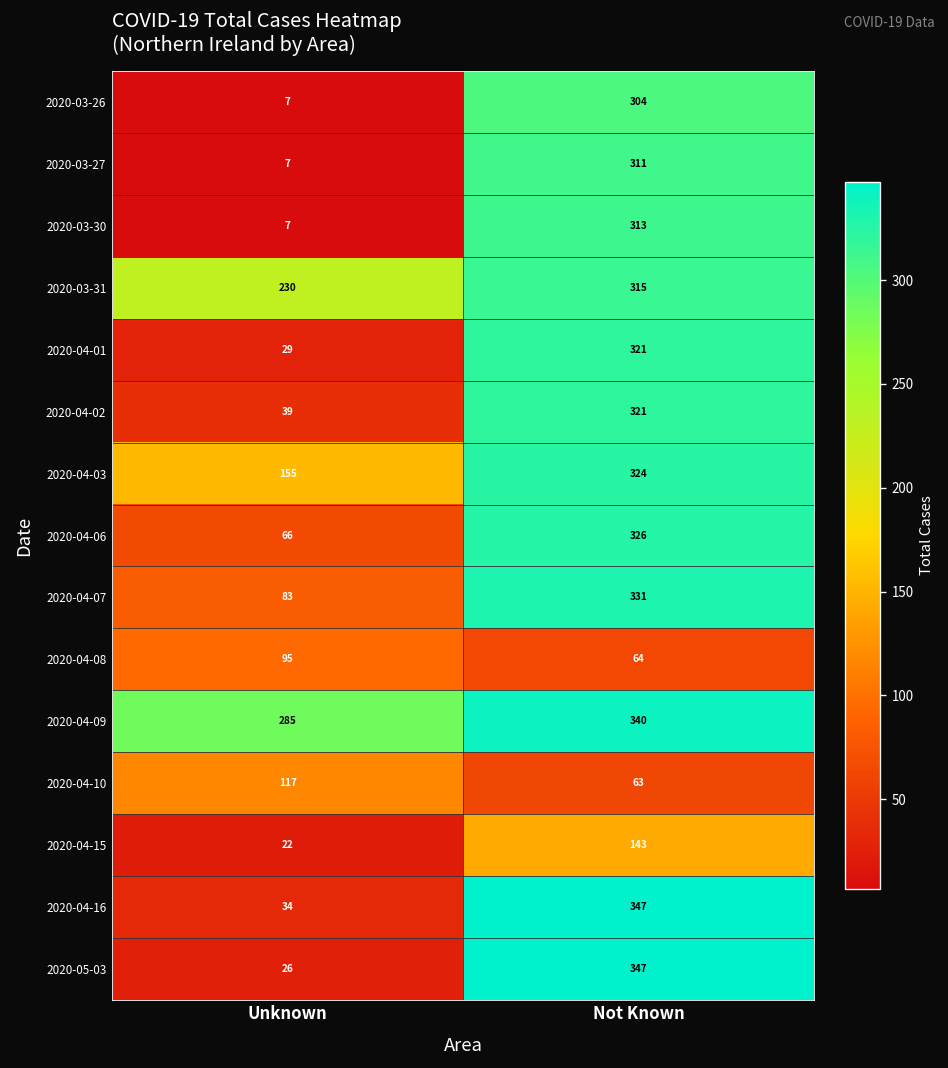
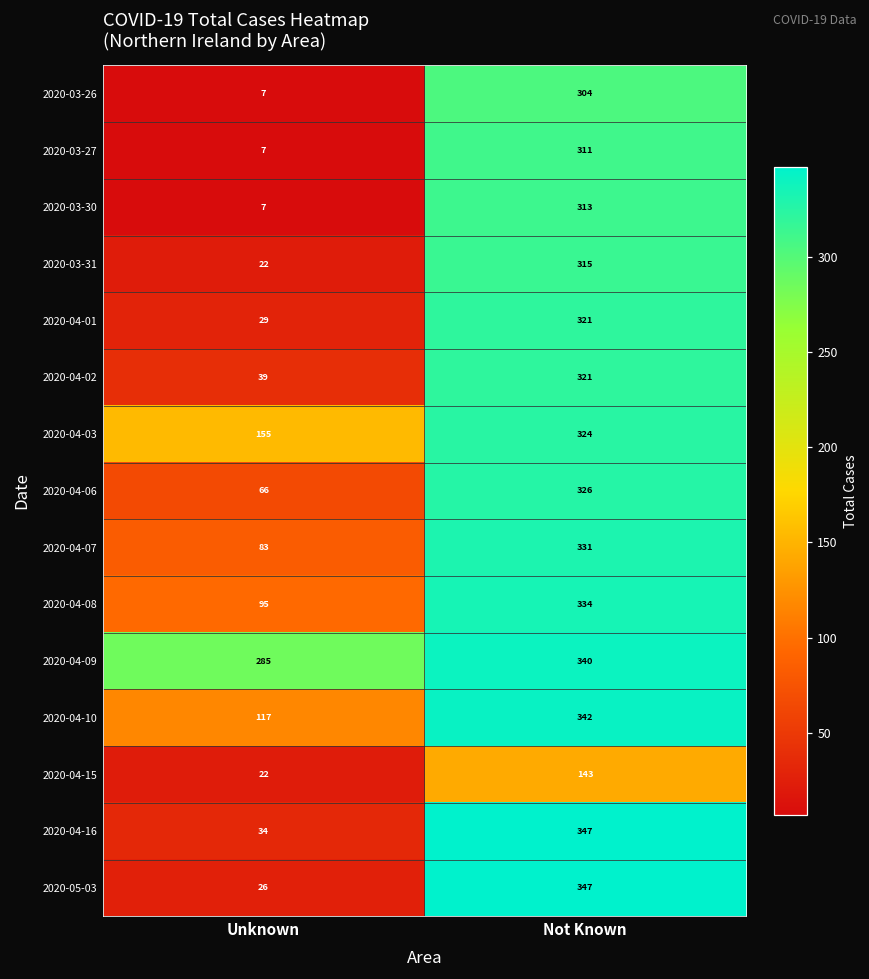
  {
    "2020-03-26": {
      "Unknown": 7,
      "Not Known": 304
    },
    "2020-03-27": {
      "Unknown": 7,
      "Not Known": 311
    },
    "2020-03-30": {
      "Unknown": 7,
      "Not Known": 313
    },
    "2020-03-31": {
-     "Unknown": 230,
+     "Unknown": 22,
      "Not Known": 315
    },
    "2020-04-01": {
      "Unknown": 29,
      "Not Known": 321
    },
    "2020-04-02": {
      "Unknown": 39,
      "Not Known": 321
    },
    "2020-04-03": {
      "Unknown": 155,
      "Not Known": 324
    },
    "2020-04-06": {
      "Unknown": 66,
      "Not Known": 326
    },
    "2020-04-07": {
      "Unknown": 83,
      "Not Known": 331
    },
    "2020-04-08": {
      "Unknown": 95,
-     "Not Known": 64
+     "Not Known": 334
    },
    "2020-04-09": {
      "Unknown": 285,
      "Not Known": 340
    },
    "2020-04-10": {
      "Unknown": 117,
-     "Not Known": 63
+     "Not Known": 342
    },
    "2020-04-15": {
      "Unknown": 22,
      "Not Known": 143
    },
    "2020-04-16": {
      "Unknown": 34,
      "Not Known": 347
    },
    "2020-05-03": {
      "Unknown": 26,
      "Not Known": 347
    }
  }
